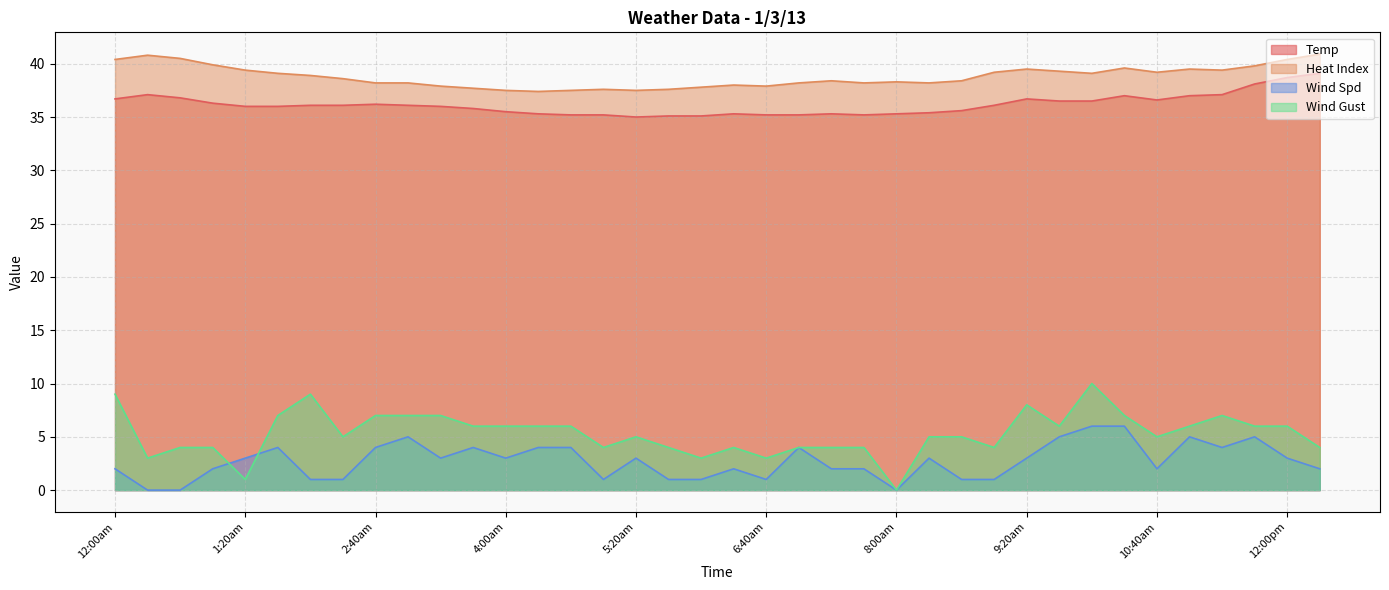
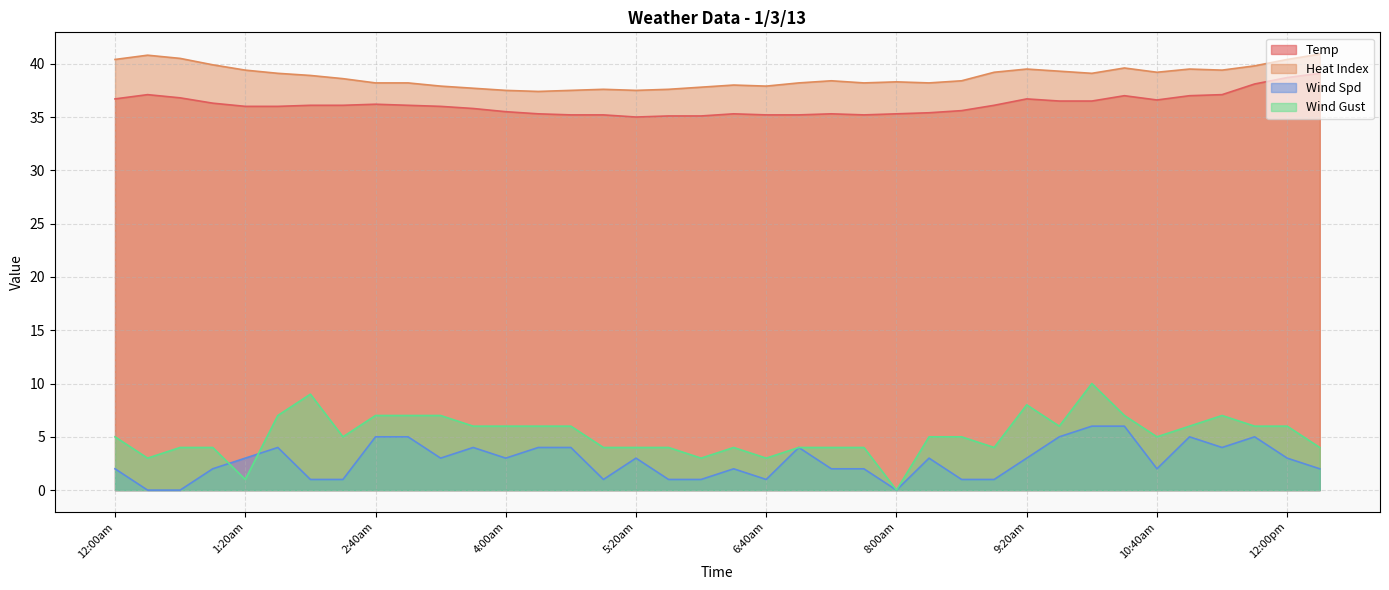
  {
    "Wind Spd": {
      "12:00am": 2,
      "1:20am": 3,
-     "2:40am": 4,
+     "2:40am": 5,
      "4:00am": 3,
      "5:20am": 3,
      "6:40am": 1,
      "9:20am": 3,
      "10:40am": 2,
      "12:00pm": 3
    },
    "Wind Gust": {
-     "12:00am": 9,
+     "12:00am": 5,
      "1:20am": 1,
      "2:40am": 7,
      "4:00am": 6,
-     "5:20am": 5,
+     "5:20am": 4,
      "6:40am": 3,
      "9:20am": 8,
      "10:40am": 5,
      "12:00pm": 6
    }
  }
